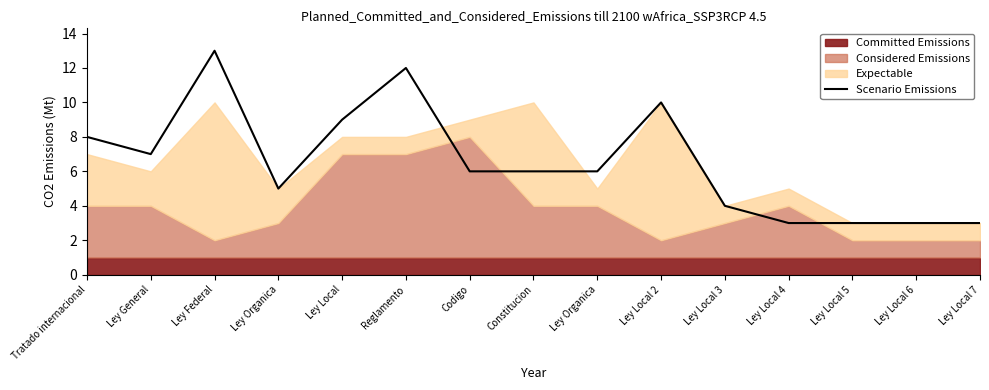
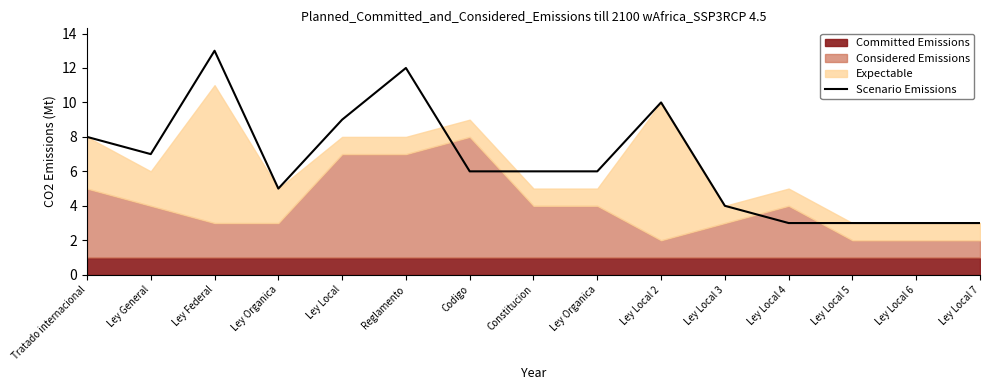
  {
    "Committed Emissions": {
      "Tratado internacional": 1,
      "Ley General": 1,
      "Ley Federal": 1,
      "Ley Local": 1,
      "Reglamento": 1,
      "Codigo": 1,
      "Constitucion": 1,
      "Ley Local 2": 1,
      "Ley Local 3": 1,
      "Ley Local 4": 1,
      "Ley Local 5": 1,
      "Ley Local 6": 1,
      "Ley Local 7": 1
    },
    "Scenario Emissions": {
      "Ley General": 7,
      "Ley Federal": 13,
      "Ley Local": 9,
      "Reglamento": 12,
      "Codigo": 6,
      "Constitucion": 6,
      "Ley Local 4": 3
    },
    "Considered Emissions": {
-     "Tratado internacional": 3,
-     "Ley Federal": 1
+     "Tratado internacional": 4,
+     "Ley Federal": 2
    },
    "Expectable": {
-     "Constitucion": 6
+     "Constitucion": 1
    }
  }
